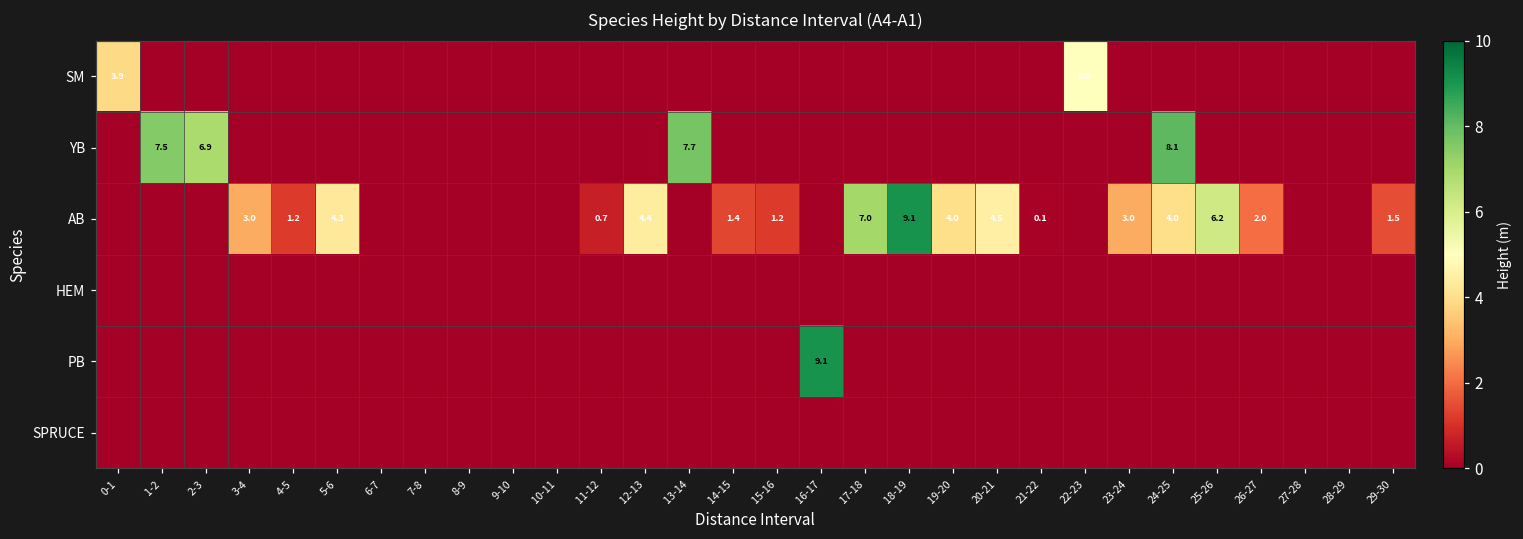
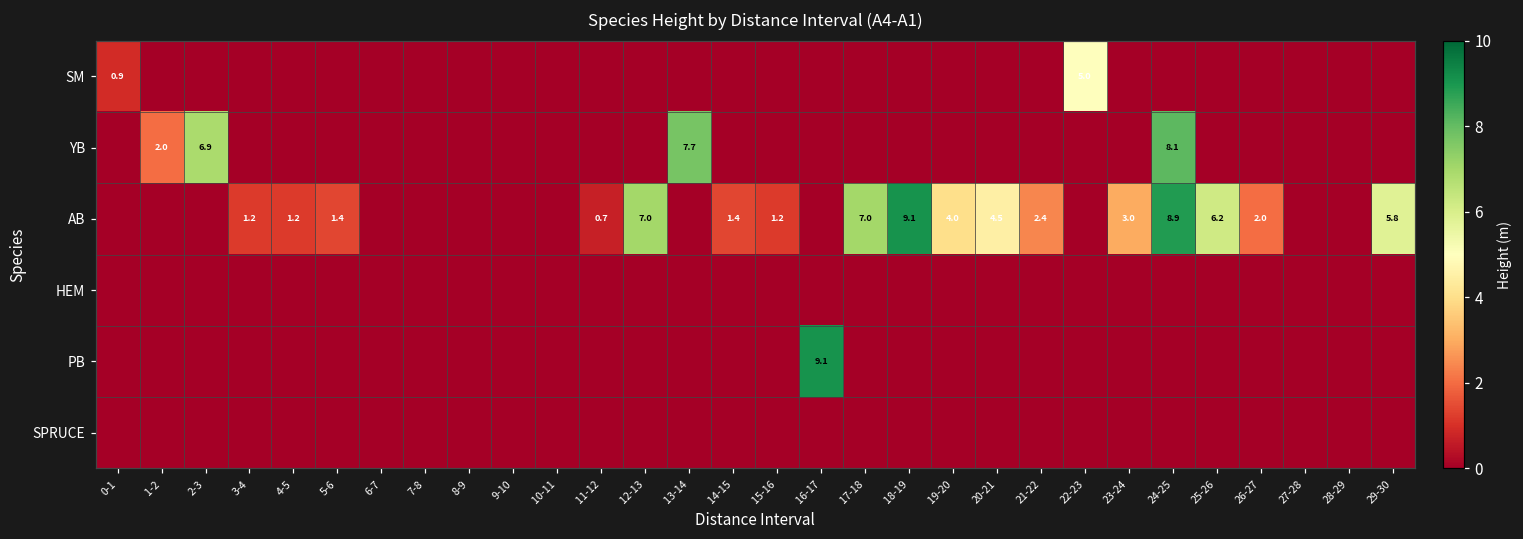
  {
    "SM": {
-     "0-1": 3.9,
+     "0-1": 0.9,
      "22-23": 5.0
    },
    "YB": {
-     "1-2": 7.5,
+     "1-2": 2.0,
      "2-3": 6.9,
      "13-14": 7.7,
      "24-25": 8.1
    },
    "AB": {
-     "3-4": 3.0,
+     "3-4": 1.2,
      "4-5": 1.2,
-     "5-6": 4.3,
+     "5-6": 1.4,
      "11-12": 0.7,
-     "12-13": 4.4,
+     "12-13": 7.0,
      "14-15": 1.4,
      "15-16": 1.2,
      "17-18": 7.0,
      "18-19": 9.1,
      "19-20": 4.0,
      "20-21": 4.5,
-     "21-22": 0.1,
+     "21-22": 2.4,
      "23-24": 3.0,
-     "24-25": 4.0,
+     "24-25": 8.9,
      "25-26": 6.2,
      "26-27": 2.0,
-     "29-30": 1.5
+     "29-30": 5.8
    },
    "PB": {
      "16-17": 9.1
    }
  }
